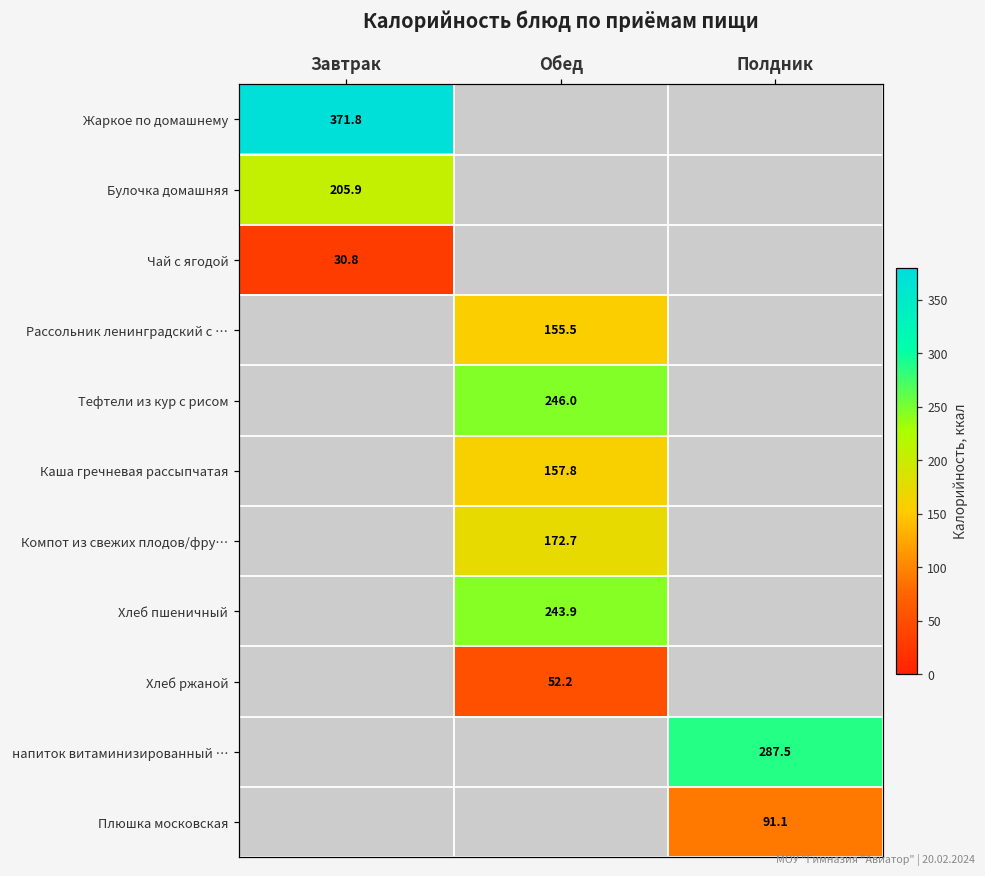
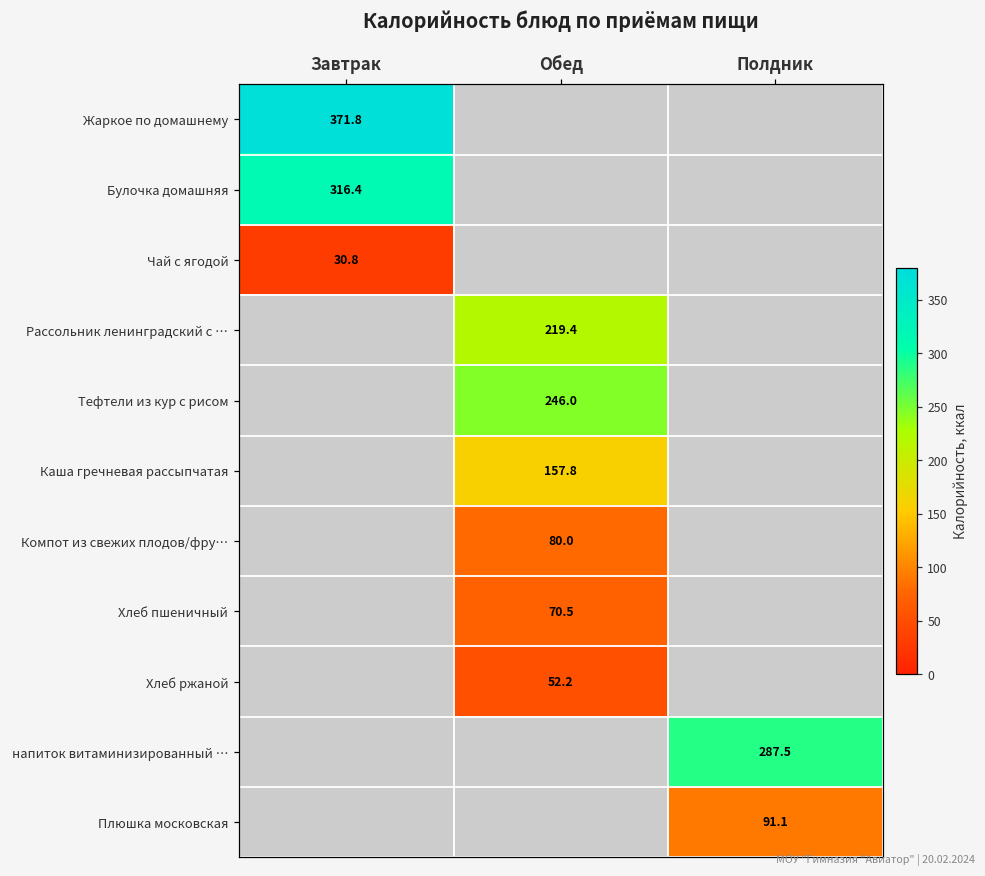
  {
    "Жаркое по домашнему": {
      "Завтрак": 371.8
    },
    "Булочка домашняя": {
-     "Завтрак": 205.9
+     "Завтрак": 316.4
    },
    "Чай с ягодой": {
      "Завтрак": 30.8
    },
    "Рассольник ленинградский с …": {
-     "Обед": 155.5
+     "Обед": 219.4
    },
    "Тефтели из кур с рисом": {
      "Обед": 246.0
    },
    "Каша гречневая рассыпчатая": {
      "Обед": 157.8
    },
    "Компот из свежих плодов/фру…": {
-     "Обед": 172.7
+     "Обед": 80.0
    },
    "Хлеб пшеничный": {
-     "Обед": 243.9
+     "Обед": 70.5
    },
    "Хлеб ржаной": {
      "Обед": 52.2
    },
    "напиток витаминизированный …": {
      "Полдник": 287.5
    },
    "Плюшка московская": {
      "Полдник": 91.1
    }
  }
